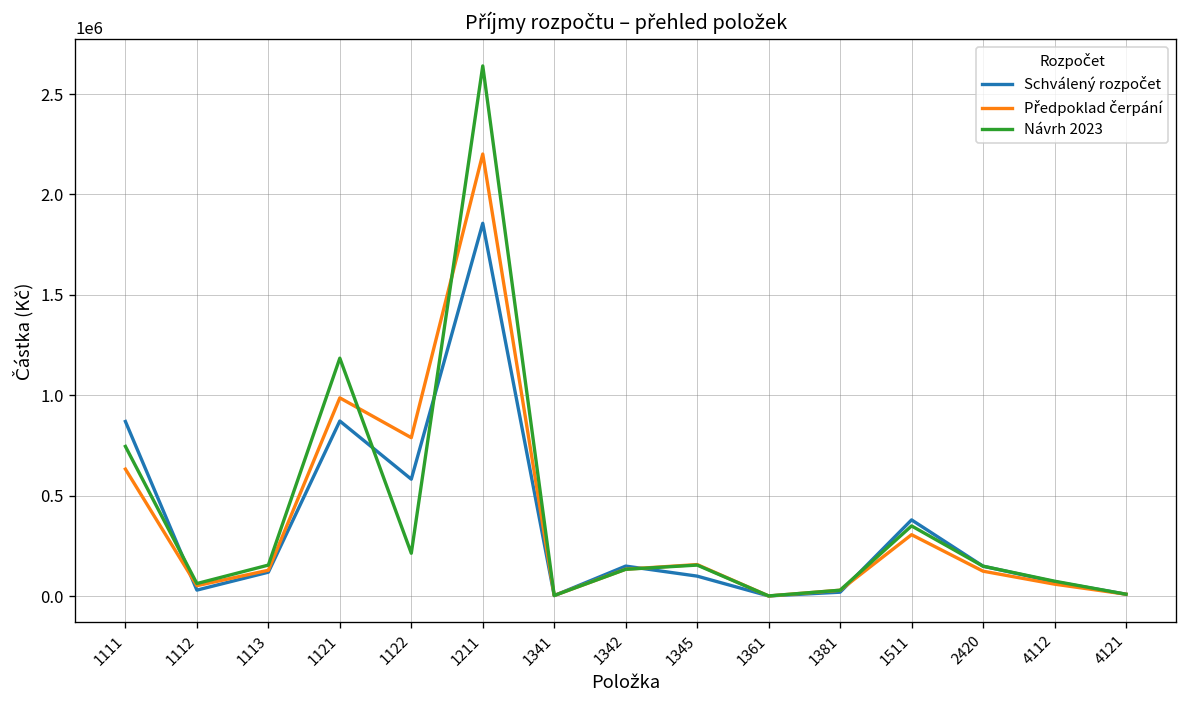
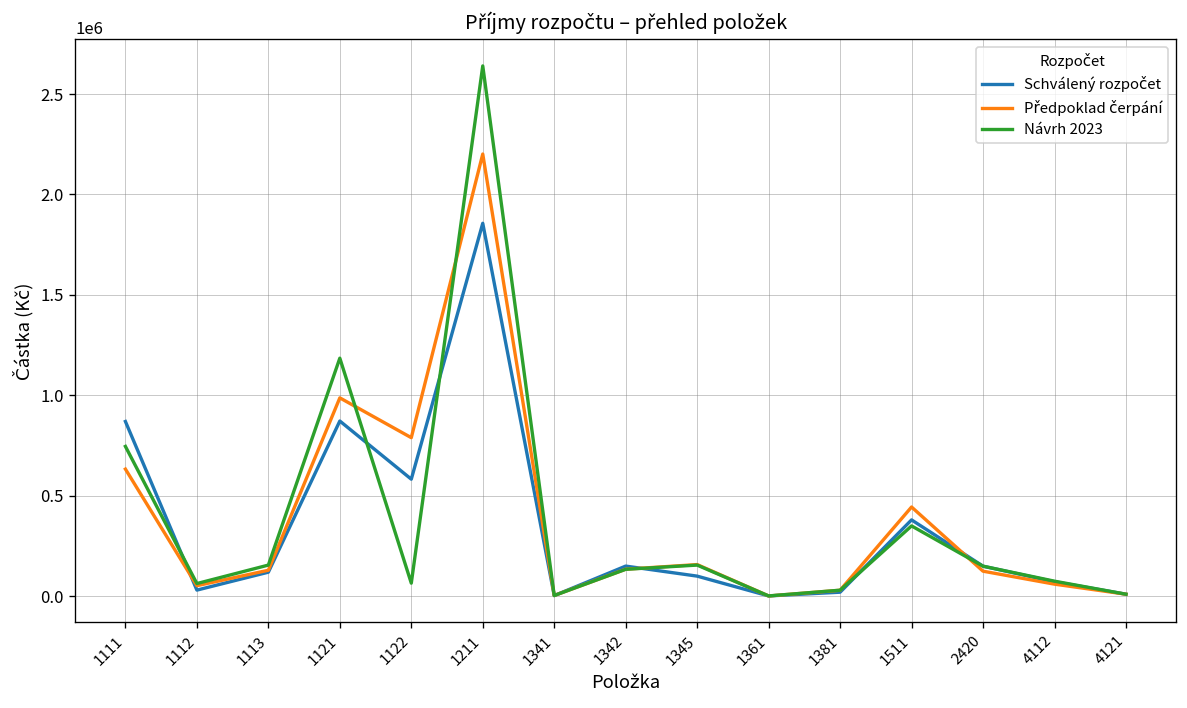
  {
    "Schválený rozpočet": {
      "1111": 870000,
      "1112": 30000,
      "1121": 870000,
      "1122": 580000,
      "1211": 1860000,
      "1342": 150000,
      "1345": 100000,
      "1511": 380000
    },
    "Předpoklad čerpání": {
      "1111": 630000,
      "1121": 990000,
      "1122": 790000,
      "1211": 2200000,
-     "1511": 310000,
+     "1511": 440000,
      "2420": 120000
    },
    "Návrh 2023": {
      "1111": 750000,
      "1113": 160000,
      "1121": 1190000,
-     "1122": 210000,
+     "1122": 70000,
      "1211": 2640000,
      "1511": 350000
    }
  }
